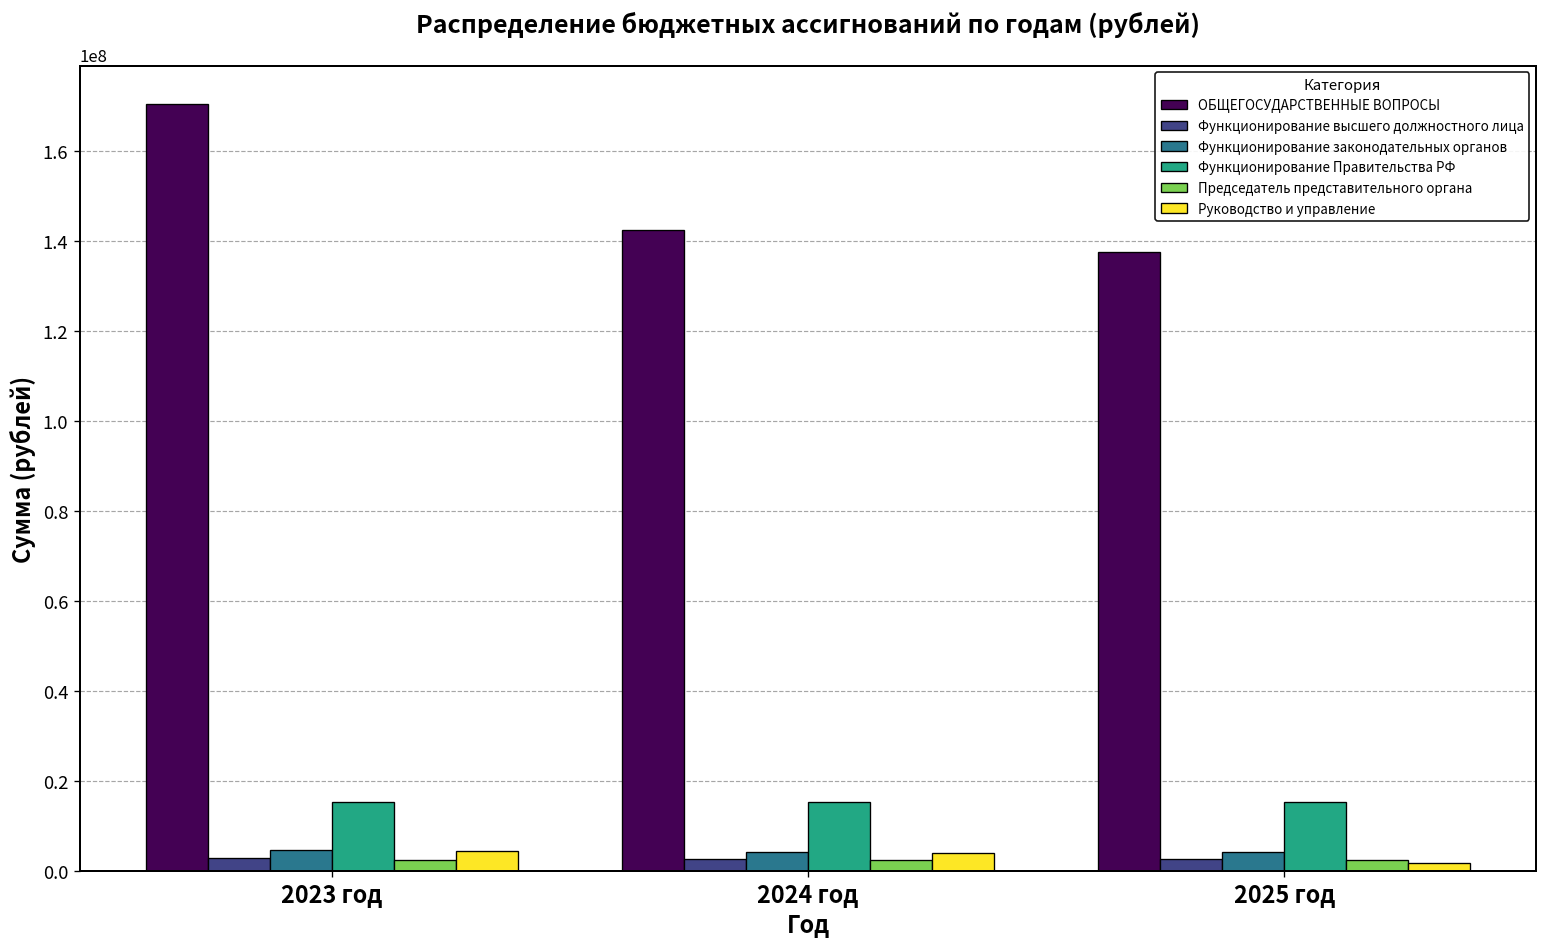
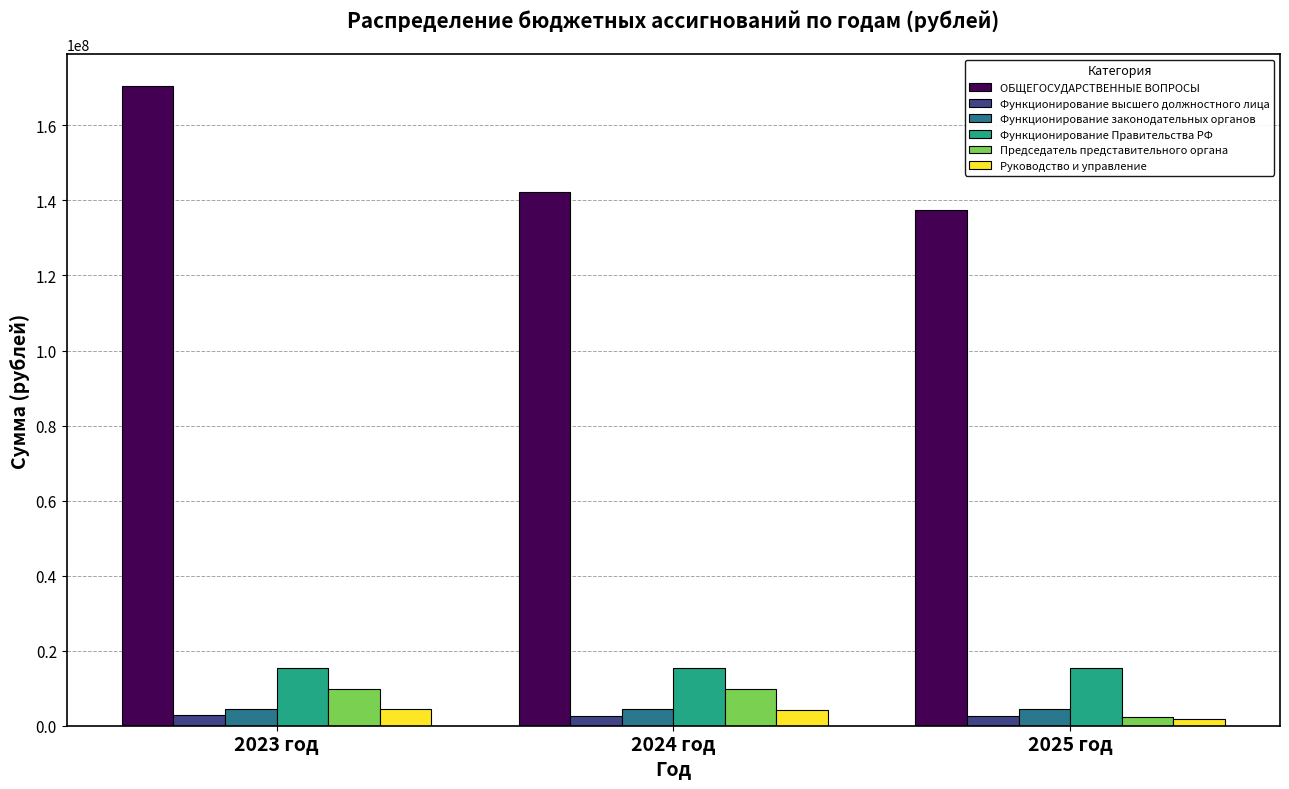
  {
    "ОБЩЕГОСУДАРСТВЕННЫЕ ВОПРОСЫ": {
      "2023 год": 170000000,
      "2024 год": 142000000,
      "2025 год": 137000000
    },
    "Председатель представительного органа": {
-     "2023 год": 3000000,
-     "2024 год": 2000000,
+     "2023 год": 10000000,
+     "2024 год": 10000000,
      "2025 год": 2000000
    },
    "Руководство и управление": {
      "2023 год": 4000000,
      "2024 год": 4000000,
      "2025 год": 2000000
    }
  }
